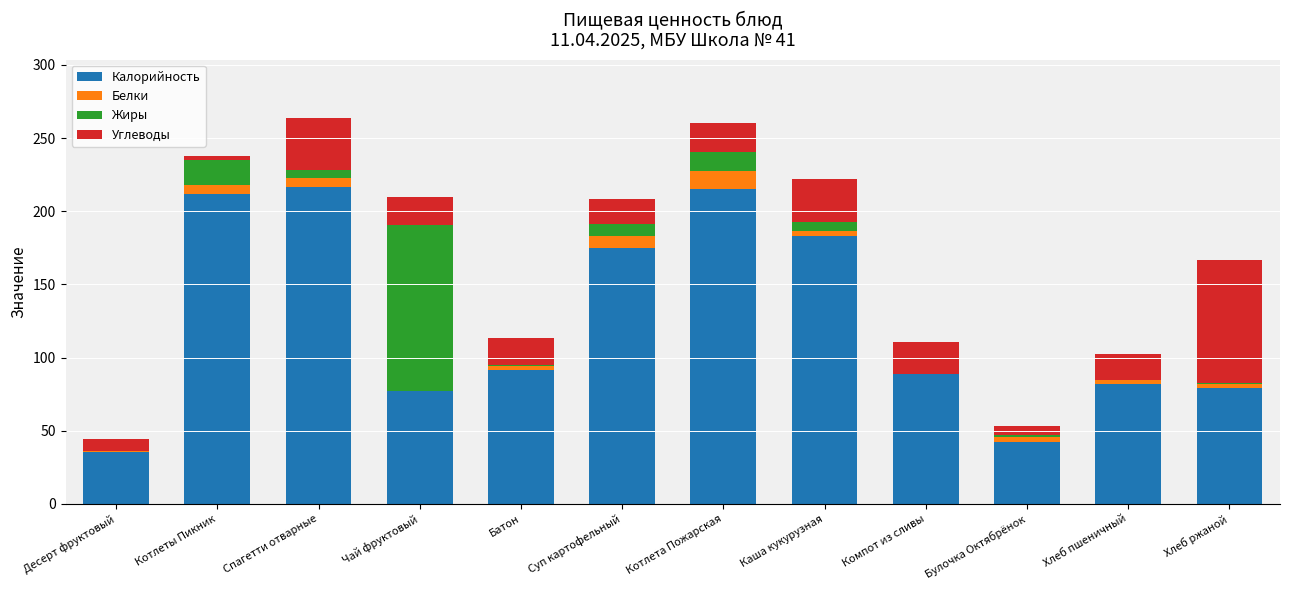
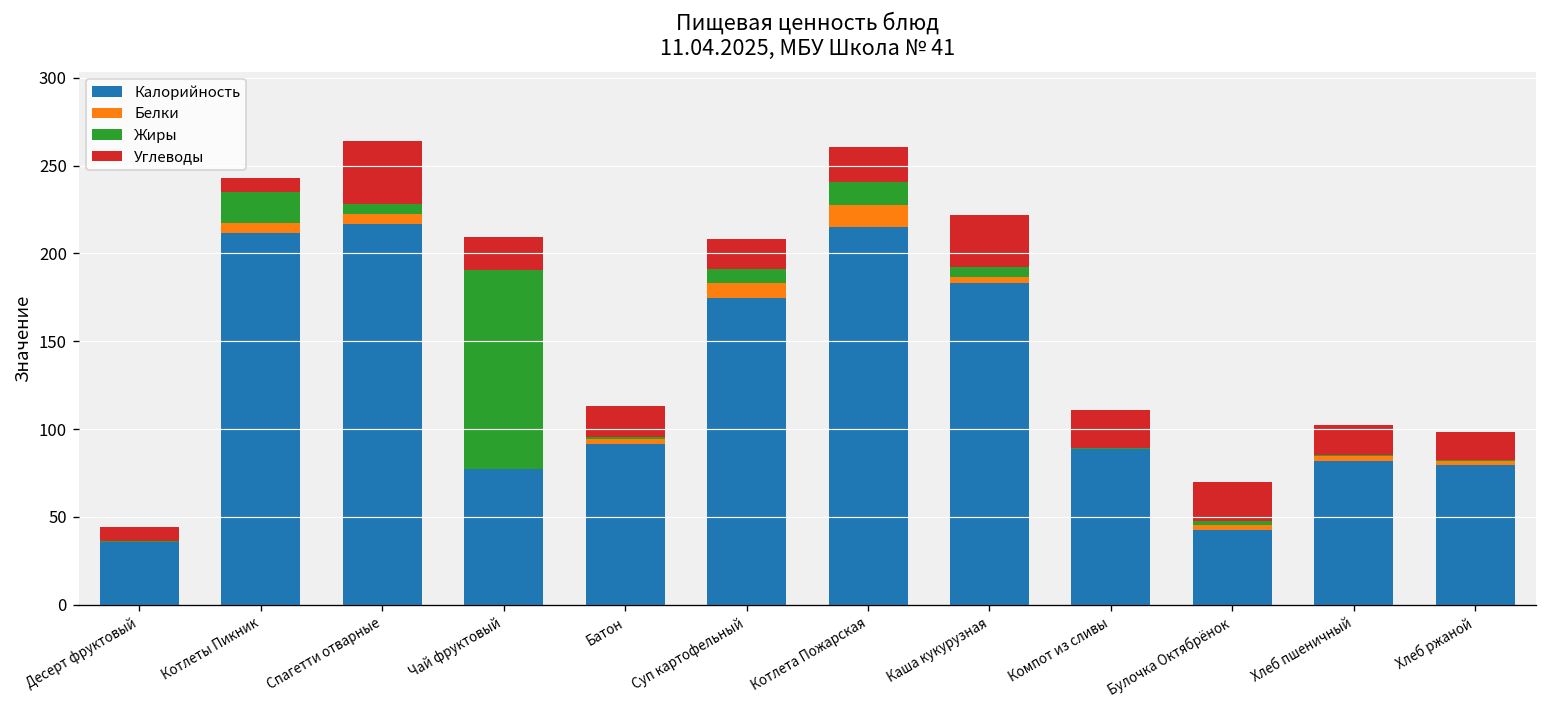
  {
    "Калорийность": {
      "Десерт фруктовый": 36,
      "Котлеты Пикник": 212,
      "Спагетти отварные": 217,
      "Чай фруктовый": 77,
      "Батон": 92,
      "Суп картофельный": 175,
      "Котлета Пожарская": 215,
      "Каша кукурузная": 183,
      "Компот из сливы": 89,
      "Булочка Октябрёнок": 42,
      "Хлеб пшеничный": 82,
      "Хлеб ржаной": 79
    },
    "Белки": {
      "Котлеты Пикник": 6,
      "Спагетти отварные": 6,
      "Батон": 3,
      "Суп картофельный": 9,
      "Котлета Пожарская": 12,
      "Каша кукурузная": 3,
      "Булочка Октябрёнок": 3,
      "Хлеб пшеничный": 3,
      "Хлеб ржаной": 3
    },
    "Жиры": {
      "Котлеты Пикник": 17,
      "Спагетти отварные": 6,
      "Чай фруктовый": 113,
      "Суп картофельный": 8,
      "Котлета Пожарская": 13,
      "Каша кукурузная": 6,
      "Булочка Октябрёнок": 2
    },
    "Углеводы": {
      "Десерт фруктовый": 8,
-     "Котлеты Пикник": 3,
+     "Котлеты Пикник": 8,
      "Спагетти отварные": 36,
      "Чай фруктовый": 19,
      "Батон": 18,
      "Суп картофельный": 17,
      "Котлета Пожарская": 20,
      "Каша кукурузная": 29,
      "Компот из сливы": 22,
-     "Булочка Октябрёнок": 6,
+     "Булочка Октябрёнок": 22,
      "Хлеб пшеничный": 17,
-     "Хлеб ржаной": 84
+     "Хлеб ржаной": 16
    }
  }
